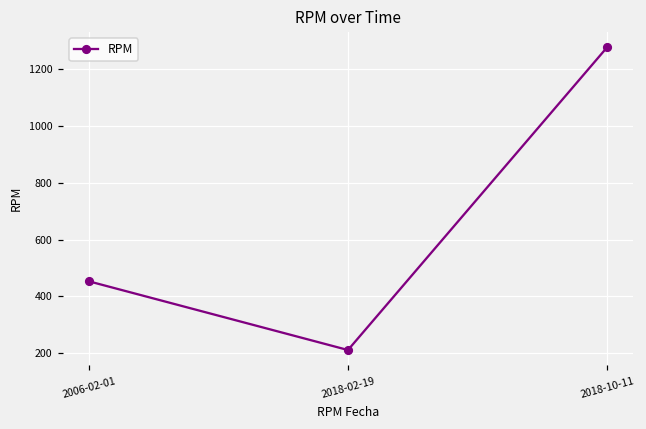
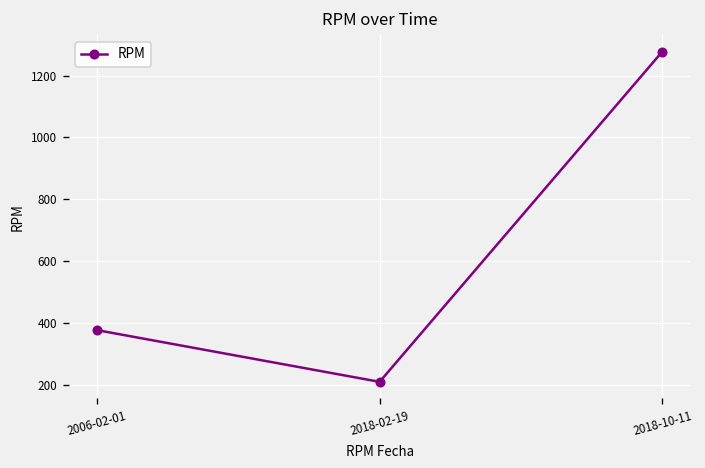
  {
-   "2006-02-01": 450,
+   "2006-02-01": 380,
    "2018-02-19": 210,
    "2018-10-11": 1280
  }
